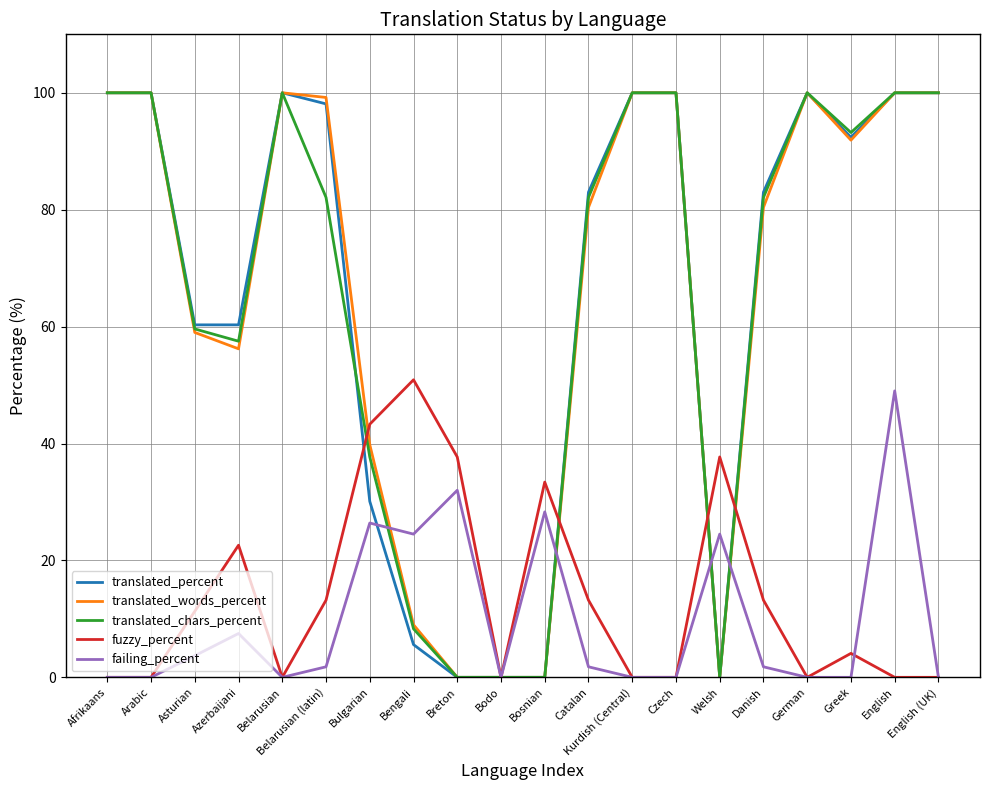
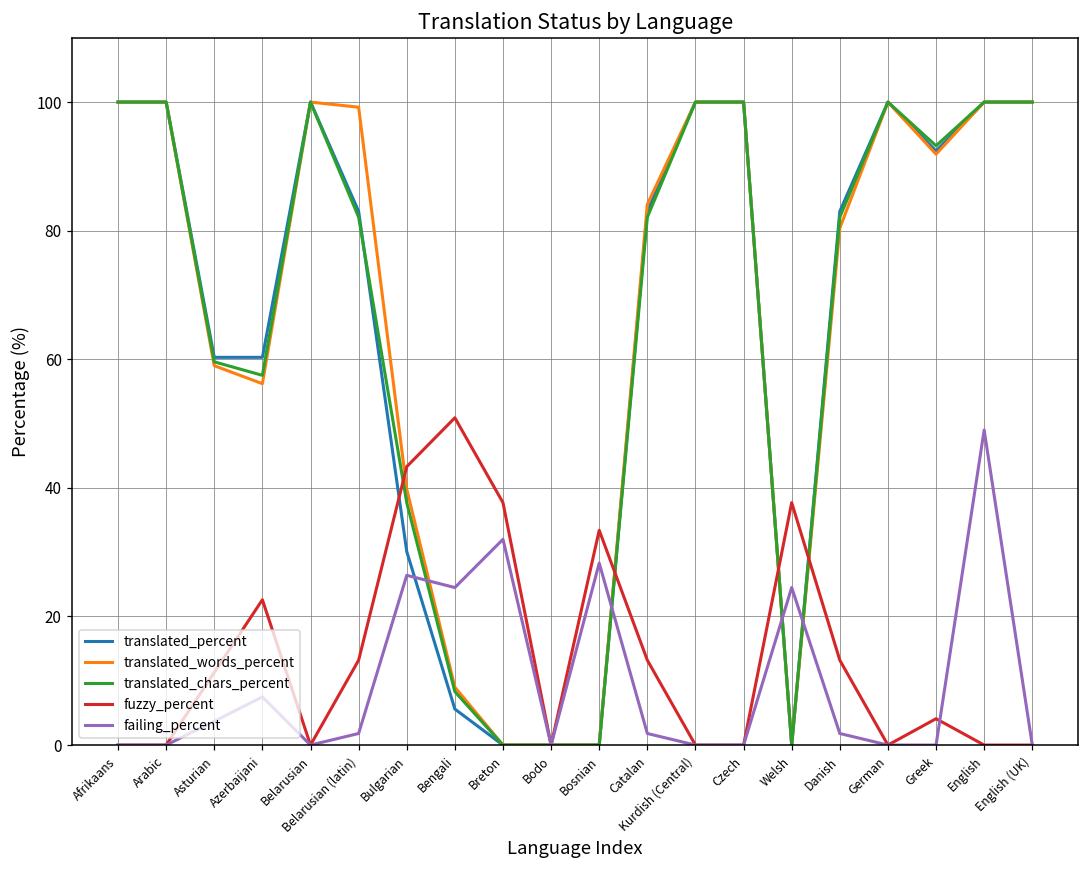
  {
    "translated_percent": {
      "Asturian": 60,
      "Azerbaijani": 60,
-     "Belarusian (latin)": 98,
+     "Belarusian (latin)": 83,
      "Bulgarian": 30,
      "Bengali": 6,
      "Catalan": 83,
      "Danish": 83,
      "Greek": 92
    },
    "translated_words_percent": {
      "Asturian": 59,
      "Azerbaijani": 56,
      "Belarusian (latin)": 99,
      "Bulgarian": 40,
      "Bengali": 9,
-     "Catalan": 80,
+     "Catalan": 84,
      "Danish": 80,
      "Greek": 92
    },
    "translated_chars_percent": {
      "Asturian": 60,
      "Azerbaijani": 58,
      "Belarusian (latin)": 82,
      "Bulgarian": 38,
      "Bengali": 8,
      "Catalan": 82,
      "Danish": 82,
      "Greek": 93
    },
    "fuzzy_percent": {
      "Azerbaijani": 23,
      "Belarusian (latin)": 13,
      "Bulgarian": 43,
      "Bengali": 51,
      "Breton": 38,
      "Bosnian": 33,
      "Catalan": 13,
      "Welsh": 38,
      "Danish": 13,
      "Greek": 4,
      "English": 0
    },
    "failing_percent": {
      "Belarusian (latin)": 2,
      "Bulgarian": 26,
      "Bengali": 25,
      "Breton": 32,
      "Bosnian": 28,
      "Catalan": 2,
      "Welsh": 25,
      "Danish": 2,
      "Greek": 0,
      "English": 49
    }
  }
